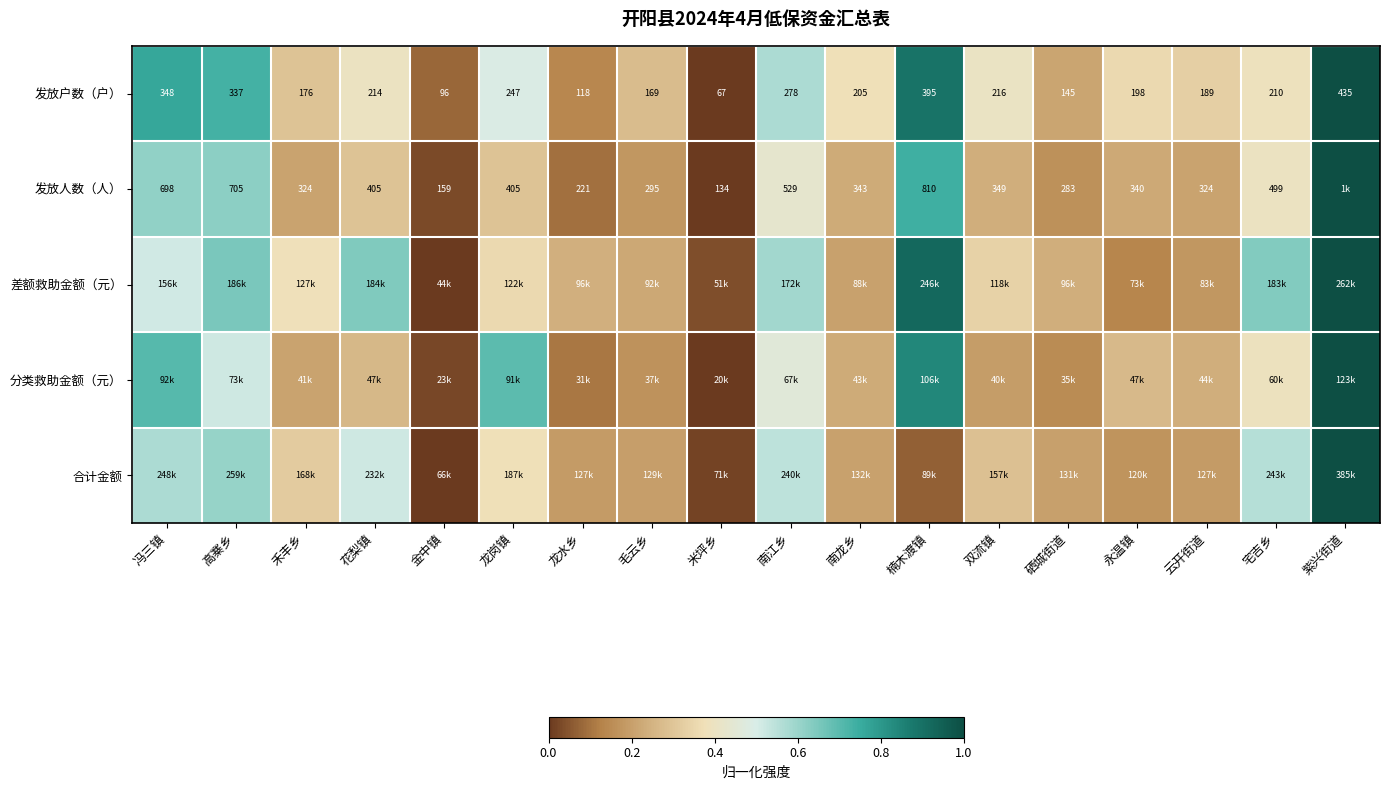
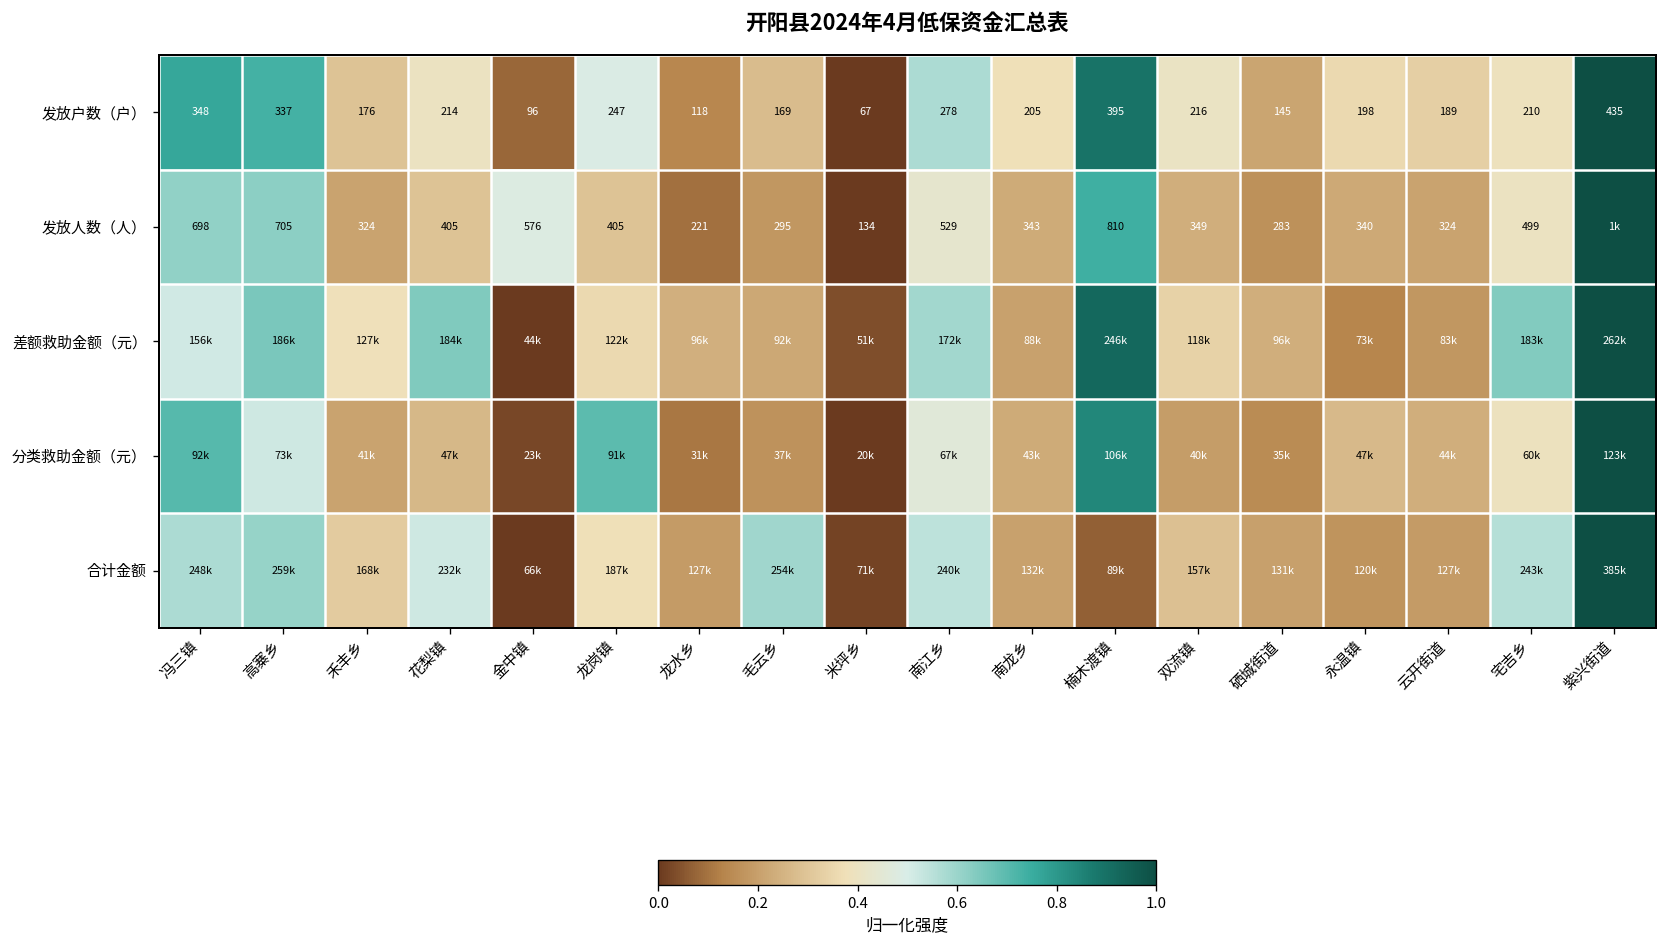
  {
    "发放户数（户）": {
      "冯三镇": "348",
      "高寨乡": "337",
      "禾丰乡": "176",
      "花梨镇": "214",
      "金中镇": "96",
      "龙岗镇": "247",
      "龙水乡": "118",
      "毛云乡": "169",
      "米坪乡": "67",
      "南江乡": "278",
      "南龙乡": "205",
      "楠木渡镇": "395",
      "双流镇": "216",
      "硒城街道": "145",
      "永温镇": "198",
      "云开街道": "189",
      "宅吉乡": "210",
      "紫兴街道": "435"
    },
    "发放人数（人）": {
      "冯三镇": "698",
      "高寨乡": "705",
      "禾丰乡": "324",
      "花梨镇": "405",
-     "金中镇": "159",
+     "金中镇": "576",
      "龙岗镇": "405",
      "龙水乡": "221",
      "毛云乡": "295",
      "米坪乡": "134",
      "南江乡": "529",
      "南龙乡": "343",
      "楠木渡镇": "810",
      "双流镇": "349",
      "硒城街道": "283",
      "永温镇": "340",
      "云开街道": "324",
      "宅吉乡": "499",
      "紫兴街道": "1k"
    },
    "差额救助金额（元）": {
      "冯三镇": "156k",
      "高寨乡": "186k",
      "禾丰乡": "127k",
      "花梨镇": "184k",
      "金中镇": "44k",
      "龙岗镇": "122k",
      "龙水乡": "96k",
      "毛云乡": "92k",
      "米坪乡": "51k",
      "南江乡": "172k",
      "南龙乡": "88k",
      "楠木渡镇": "246k",
      "双流镇": "118k",
      "硒城街道": "96k",
      "永温镇": "73k",
      "云开街道": "83k",
      "宅吉乡": "183k",
      "紫兴街道": "262k"
    },
    "分类救助金额（元）": {
      "冯三镇": "92k",
      "高寨乡": "73k",
      "禾丰乡": "41k",
      "花梨镇": "47k",
      "金中镇": "23k",
      "龙岗镇": "91k",
      "龙水乡": "31k",
      "毛云乡": "37k",
      "米坪乡": "20k",
      "南江乡": "67k",
      "南龙乡": "43k",
      "楠木渡镇": "106k",
      "双流镇": "40k",
      "硒城街道": "35k",
      "永温镇": "47k",
      "云开街道": "44k",
      "宅吉乡": "60k",
      "紫兴街道": "123k"
    },
    "合计金额": {
      "冯三镇": "248k",
      "高寨乡": "259k",
      "禾丰乡": "168k",
      "花梨镇": "232k",
      "金中镇": "66k",
      "龙岗镇": "187k",
      "龙水乡": "127k",
-     "毛云乡": "129k",
+     "毛云乡": "254k",
      "米坪乡": "71k",
      "南江乡": "240k",
      "南龙乡": "132k",
      "楠木渡镇": "89k",
      "双流镇": "157k",
      "硒城街道": "131k",
      "永温镇": "120k",
      "云开街道": "127k",
      "宅吉乡": "243k",
      "紫兴街道": "385k"
    }
  }
